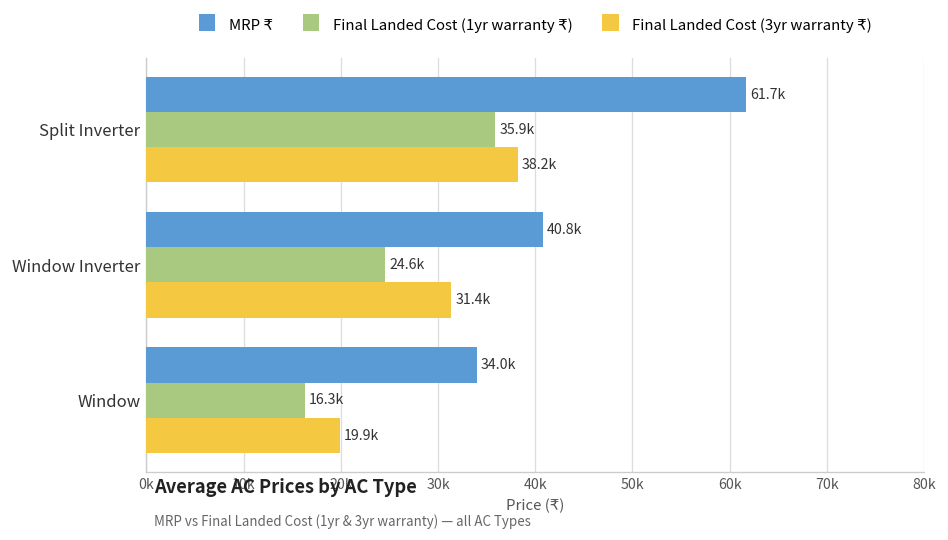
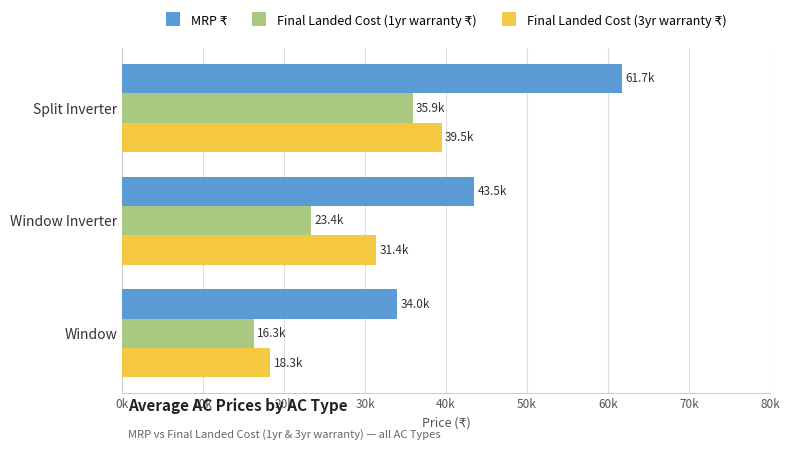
  {
    "MRP ₹": {
      "Split Inverter": "61.7k",
-     "Window Inverter": "40.8k",
+     "Window Inverter": "43.5k",
      "Window": "34.0k"
    },
    "Final Landed Cost (1yr warranty ₹)": {
      "Split Inverter": "35.9k",
-     "Window Inverter": "24.6k",
+     "Window Inverter": "23.4k",
      "Window": "16.3k"
    },
    "Final Landed Cost (3yr warranty ₹)": {
-     "Split Inverter": "38.2k",
+     "Split Inverter": "39.5k",
      "Window Inverter": "31.4k",
-     "Window": "19.9k"
+     "Window": "18.3k"
    }
  }
